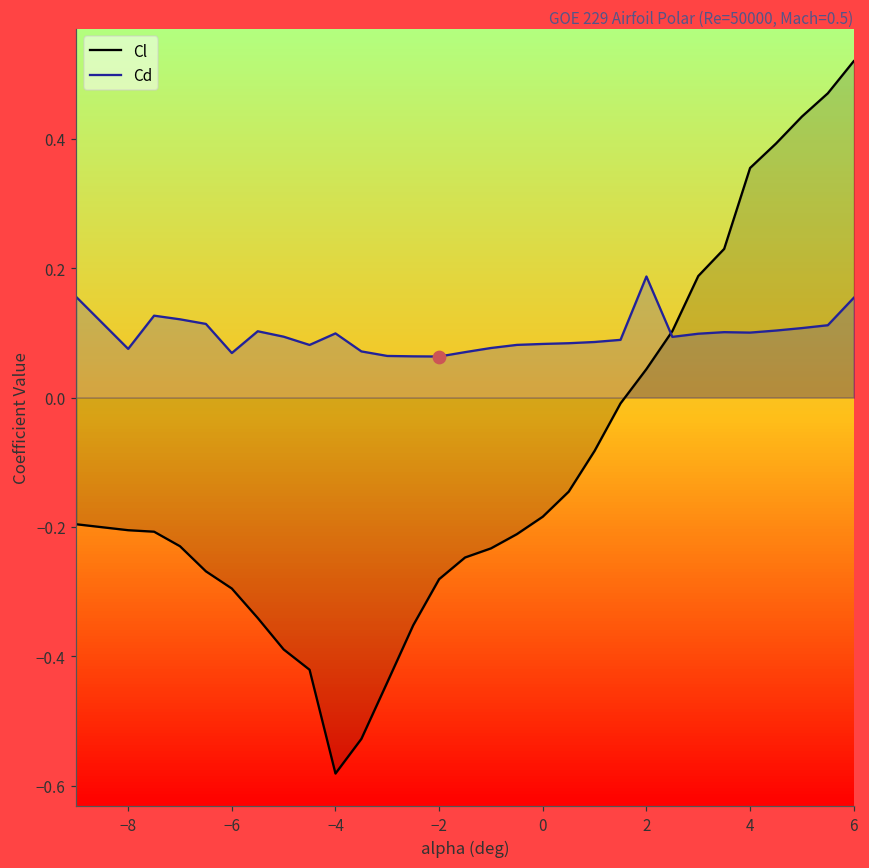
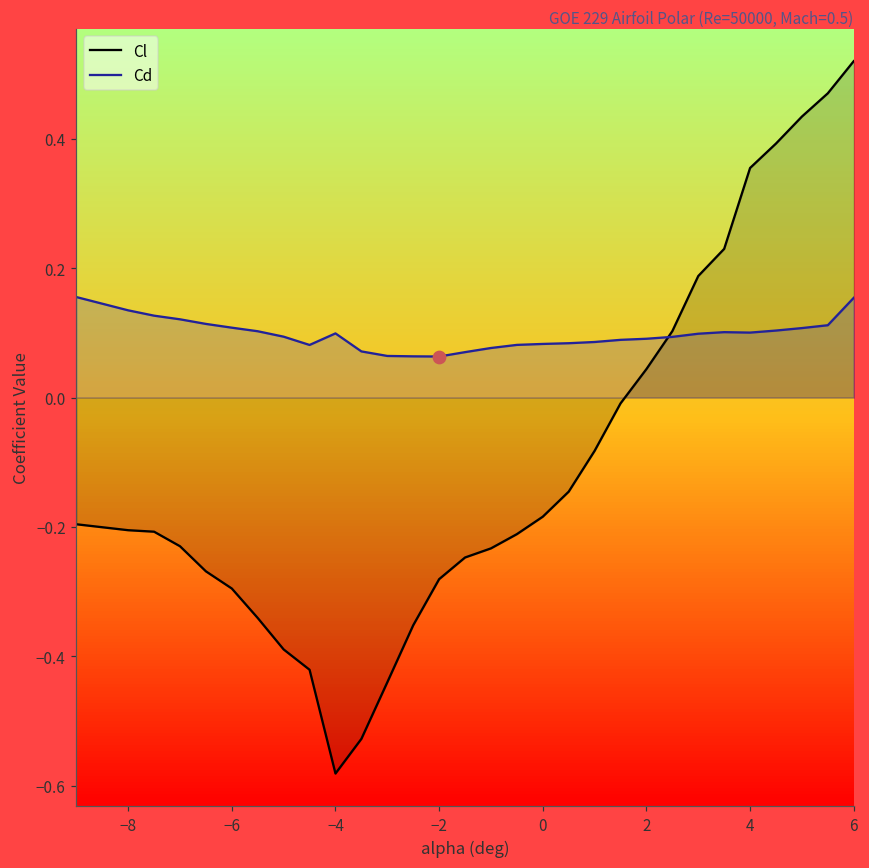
  {
    "Cd": {
-     "−8": 0.08,
-     "−6": 0.07,
+     "−8": 0.13,
+     "−6": 0.11,
      "−4": 0.10,
      "0": 0.08,
-     "2": 0.19,
+     "2": 0.09,
      "4": 0.10,
      "6": 0.15
    }
  }
